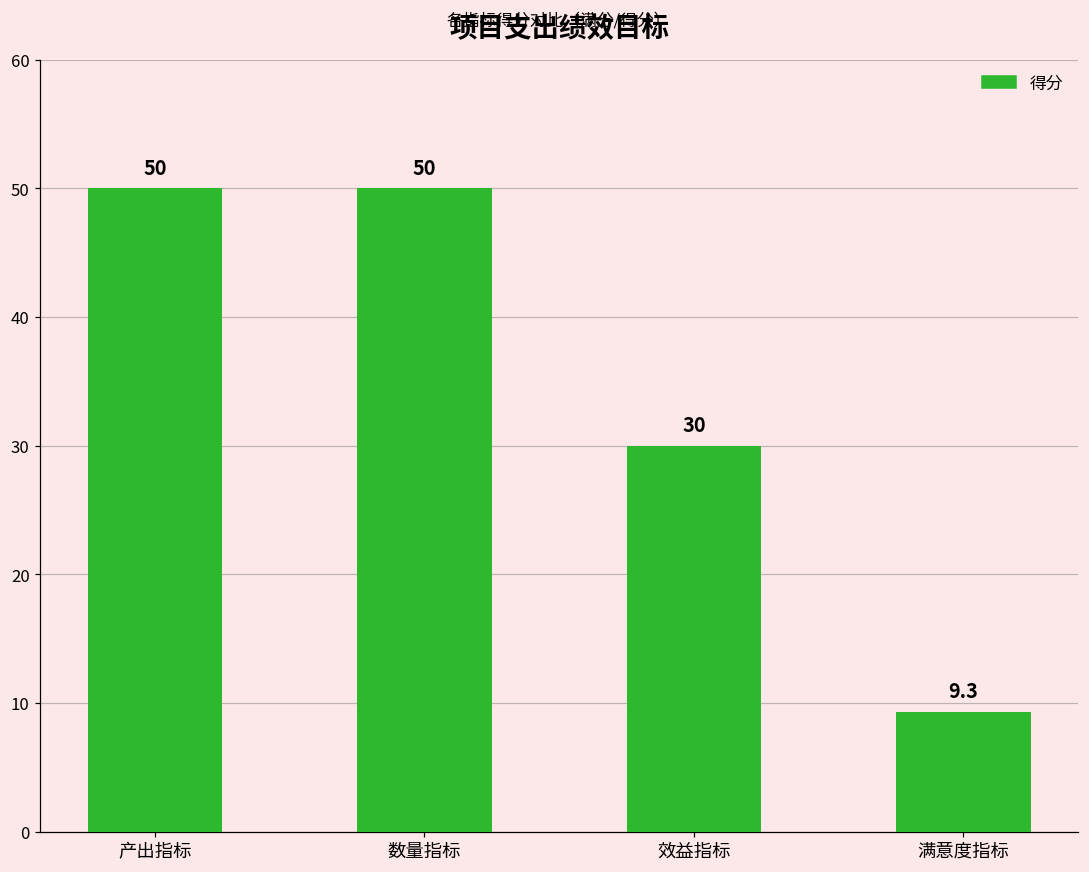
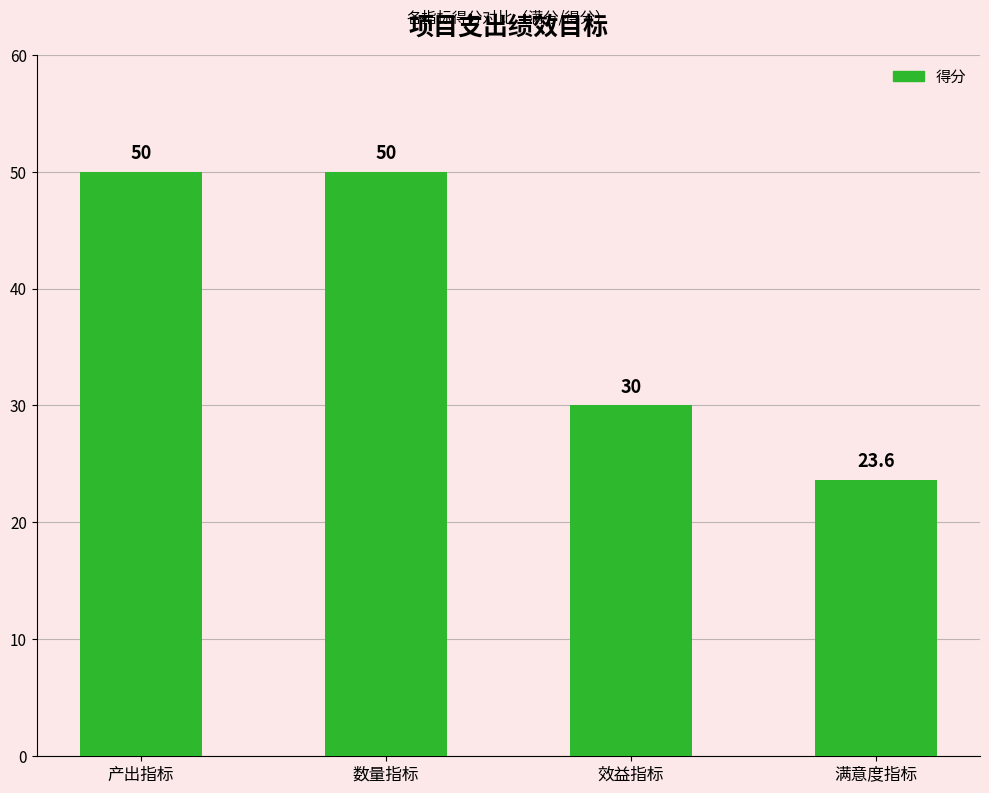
  {
    "产出指标": 50,
    "数量指标": 50,
    "效益指标": 30,
-   "满意度指标": 9.3
+   "满意度指标": 23.6
  }
